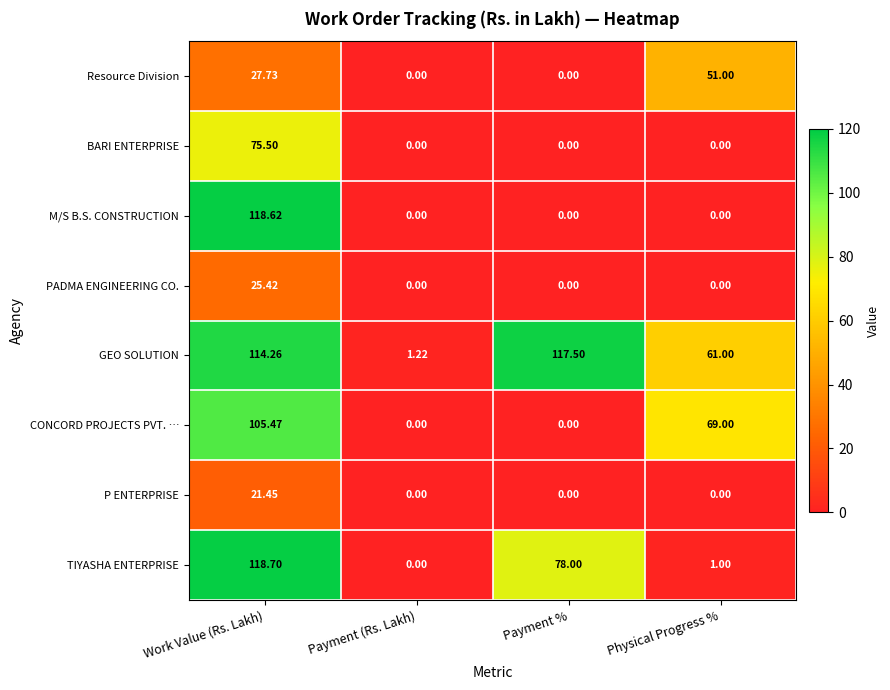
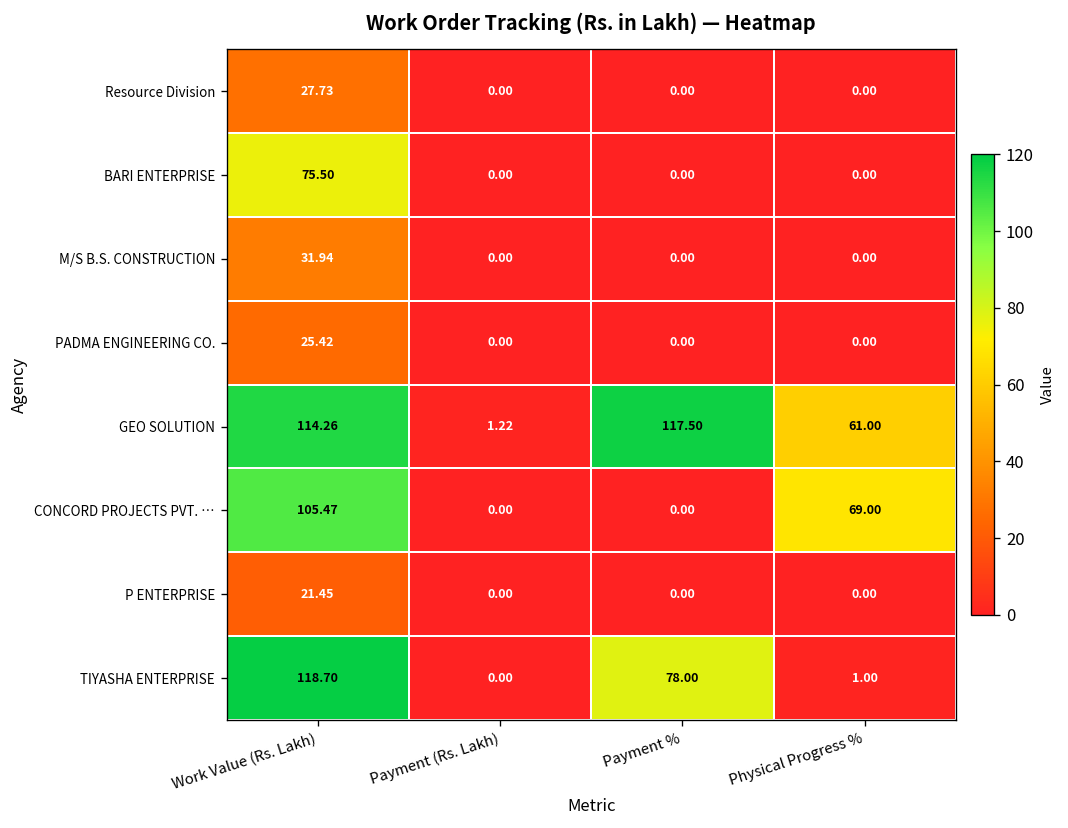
  {
    "Resource Division": {
      "Work Value (Rs. Lakh)": 27.73,
      "Payment (Rs. Lakh)": 0.00,
      "Payment %": 0.00,
-     "Physical Progress %": 51.00
+     "Physical Progress %": 0.00
    },
    "BARI ENTERPRISE": {
      "Work Value (Rs. Lakh)": 75.50,
      "Payment (Rs. Lakh)": 0.00,
      "Payment %": 0.00,
      "Physical Progress %": 0.00
    },
    "M/S B.S. CONSTRUCTION": {
-     "Work Value (Rs. Lakh)": 118.62,
+     "Work Value (Rs. Lakh)": 31.94,
      "Payment (Rs. Lakh)": 0.00,
      "Payment %": 0.00,
      "Physical Progress %": 0.00
    },
    "PADMA ENGINEERING CO.": {
      "Work Value (Rs. Lakh)": 25.42,
      "Payment (Rs. Lakh)": 0.00,
      "Payment %": 0.00,
      "Physical Progress %": 0.00
    },
    "GEO SOLUTION": {
      "Work Value (Rs. Lakh)": 114.26,
      "Payment (Rs. Lakh)": 1.22,
      "Payment %": 117.50,
      "Physical Progress %": 61.00
    },
    "CONCORD PROJECTS PVT. …": {
      "Work Value (Rs. Lakh)": 105.47,
      "Payment (Rs. Lakh)": 0.00,
      "Payment %": 0.00,
      "Physical Progress %": 69.00
    },
    "P ENTERPRISE": {
      "Work Value (Rs. Lakh)": 21.45,
      "Payment (Rs. Lakh)": 0.00,
      "Payment %": 0.00,
      "Physical Progress %": 0.00
    },
    "TIYASHA ENTERPRISE": {
      "Work Value (Rs. Lakh)": 118.70,
      "Payment (Rs. Lakh)": 0.00,
      "Payment %": 78.00,
      "Physical Progress %": 1.00
    }
  }
